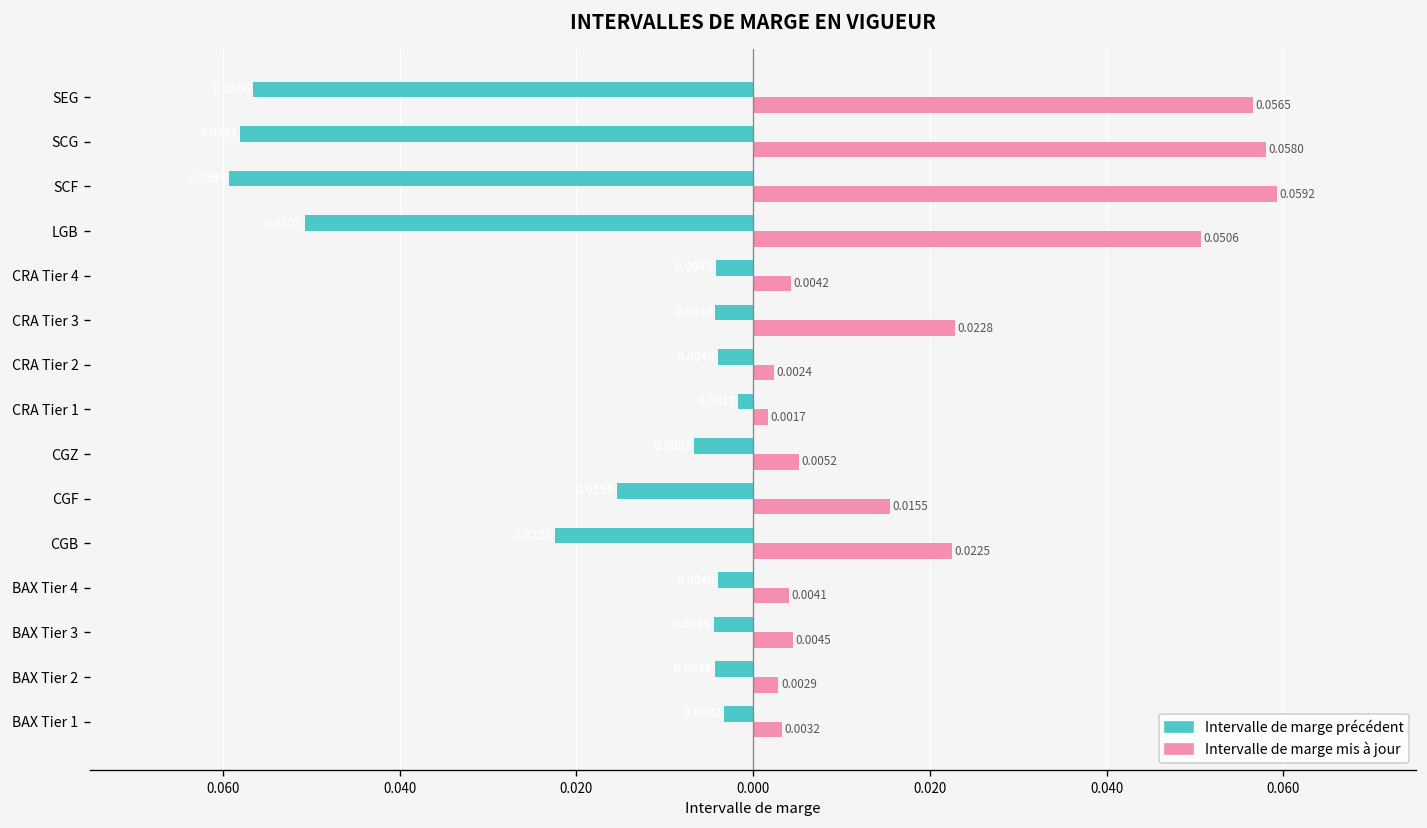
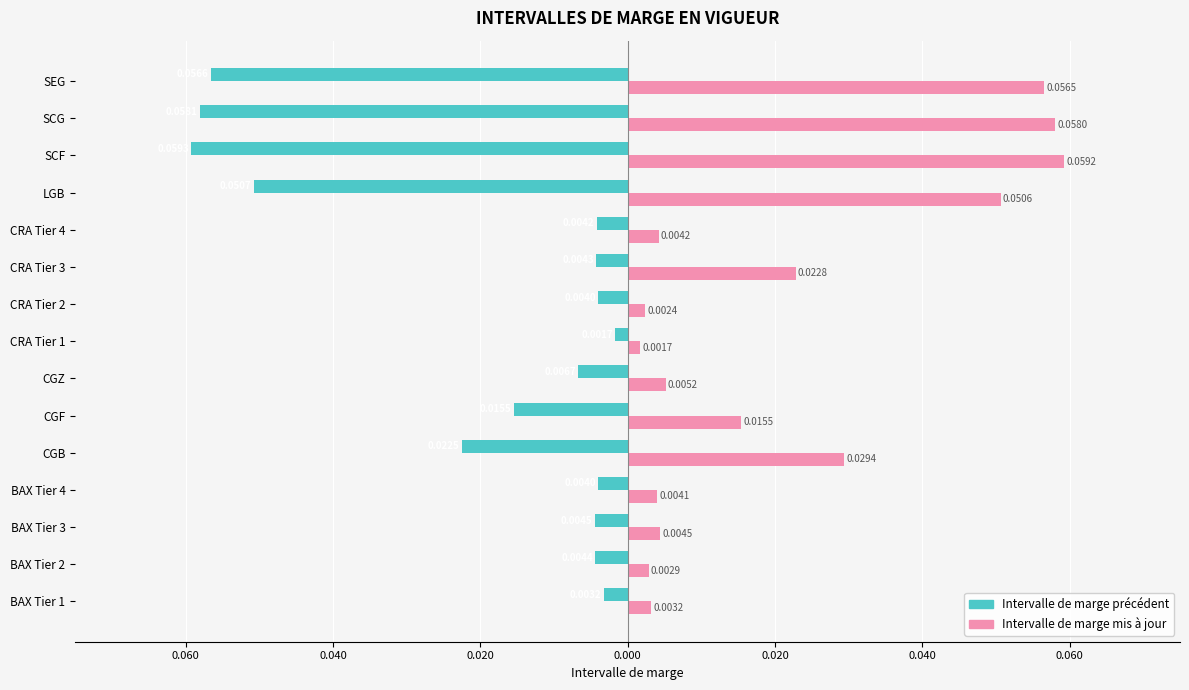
  {
    "Intervalle de marge mis à jour": {
      "SEG": 0.0565,
      "SCG": 0.0580,
      "SCF": 0.0592,
      "LGB": 0.0506,
      "CRA Tier 4": 0.0042,
      "CRA Tier 3": 0.0228,
      "CRA Tier 2": 0.0024,
      "CRA Tier 1": 0.0017,
      "CGZ": 0.0052,
      "CGF": 0.0155,
-     "CGB": 0.0225,
+     "CGB": 0.0294,
      "BAX Tier 4": 0.0041,
      "BAX Tier 3": 0.0045,
      "BAX Tier 2": 0.0029,
      "BAX Tier 1": 0.0032
    }
  }
